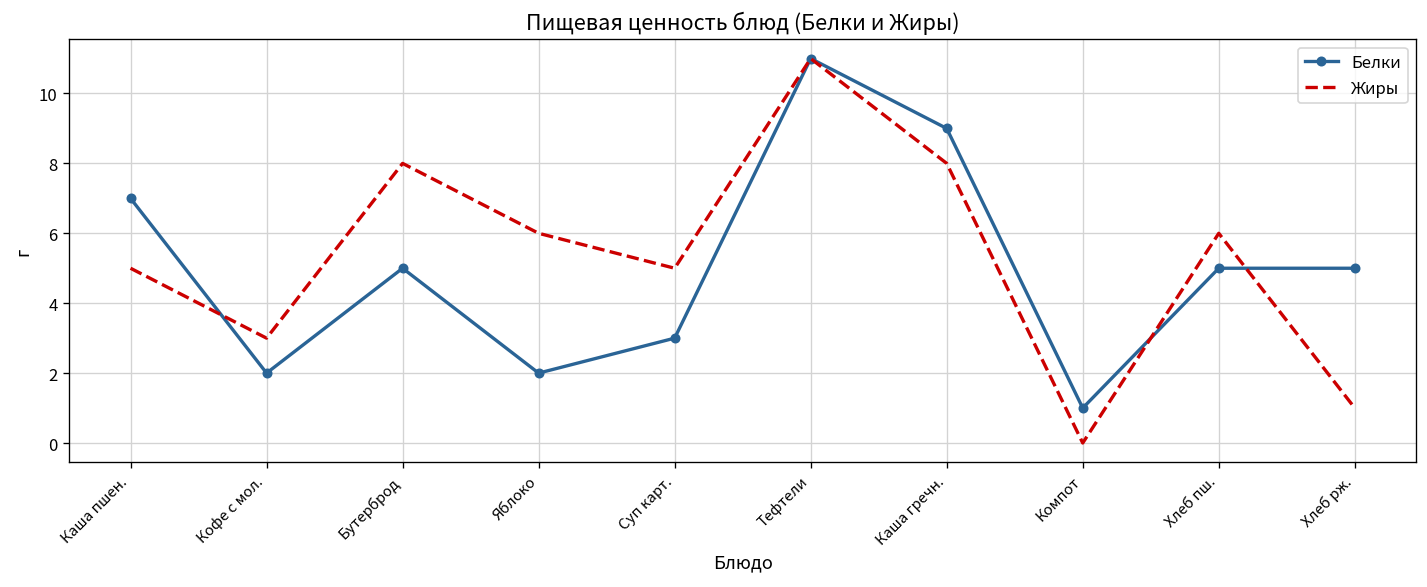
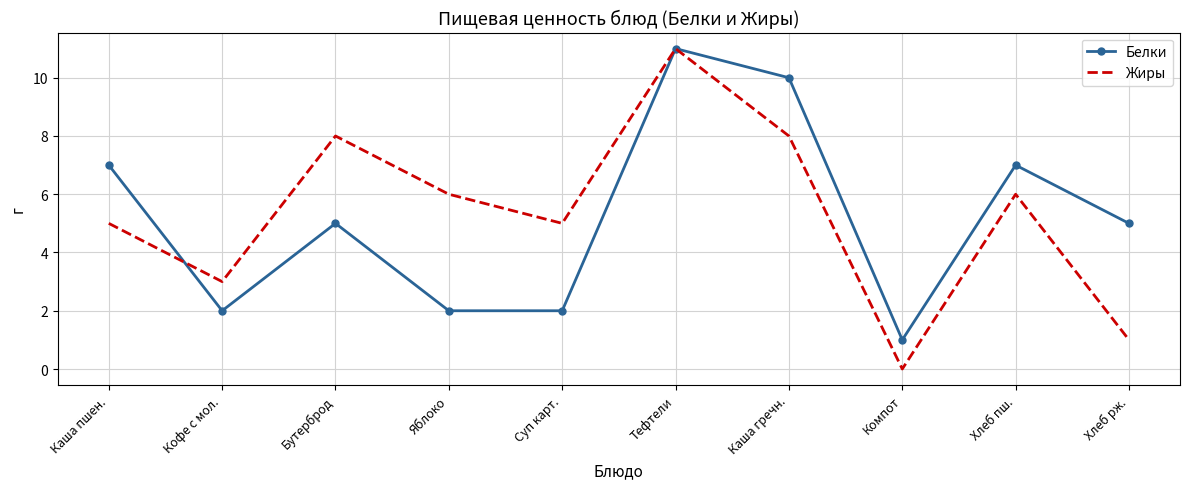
  {
    "Белки": {
      "Каша пшен.": 7,
      "Кофе с мол.": 2,
      "Бутерброд": 5,
      "Яблоко": 2,
-     "Суп карт.": 3,
-     "Каша гречн.": 9,
+     "Суп карт.": 2,
+     "Каша гречн.": 10,
      "Компот": 1,
-     "Хлеб пш.": 5,
+     "Хлеб пш.": 7,
      "Хлеб рж.": 5
    },
    "Жиры": {
      "Каша пшен.": 5,
      "Кофе с мол.": 3,
      "Бутерброд": 8,
      "Яблоко": 6,
      "Суп карт.": 5,
      "Каша гречн.": 8,
      "Компот": 0,
      "Хлеб пш.": 6,
      "Хлеб рж.": 1
    }
  }
